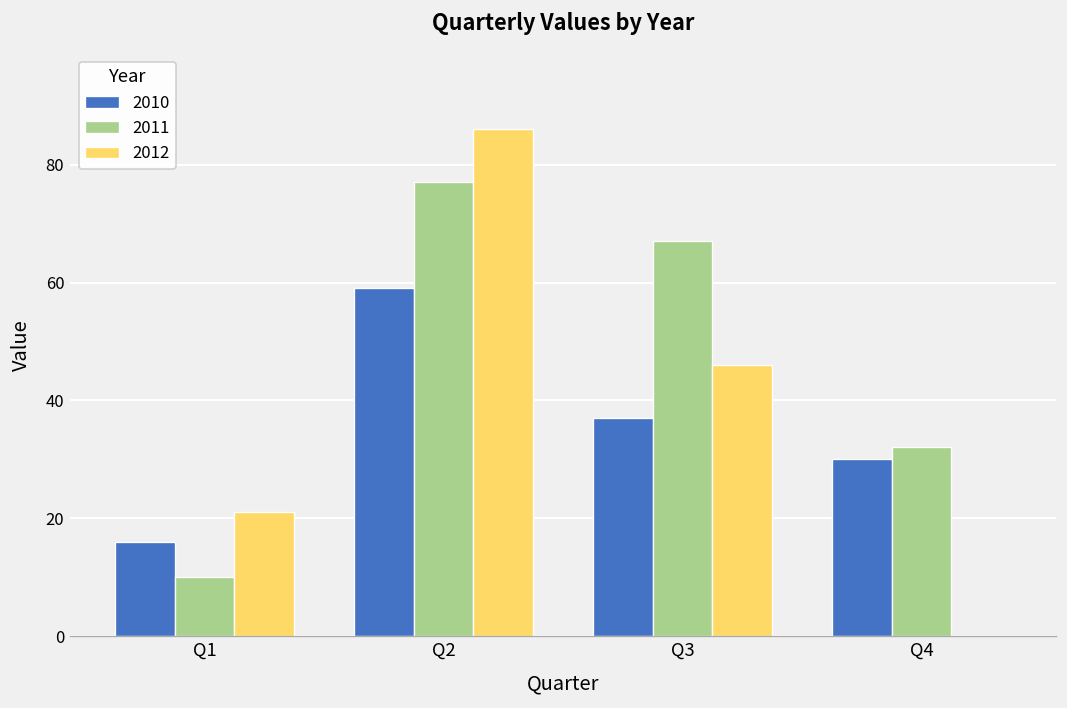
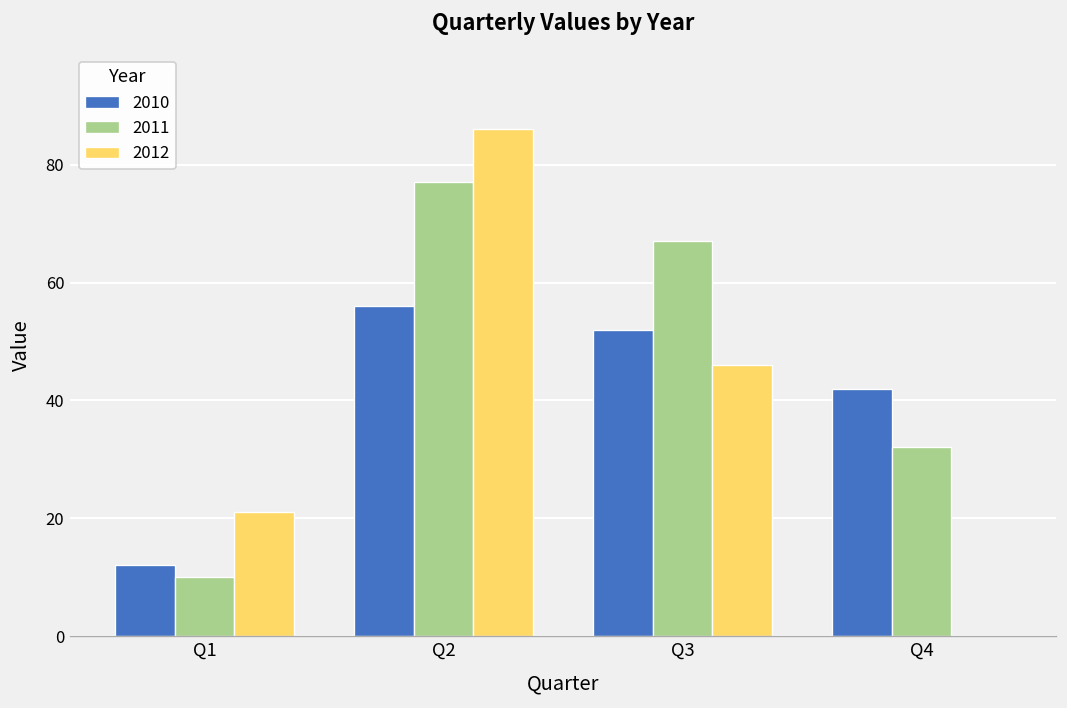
  {
    "2010": {
-     "Q1": 16,
-     "Q2": 59,
-     "Q3": 37,
-     "Q4": 30
+     "Q1": 12,
+     "Q2": 56,
+     "Q3": 52,
+     "Q4": 42
    },
    "2011": {
      "Q1": 10,
      "Q2": 77,
      "Q3": 67,
      "Q4": 32
    },
    "2012": {
      "Q1": 21,
      "Q2": 86,
      "Q3": 46,
      "Q4": 0
    }
  }
